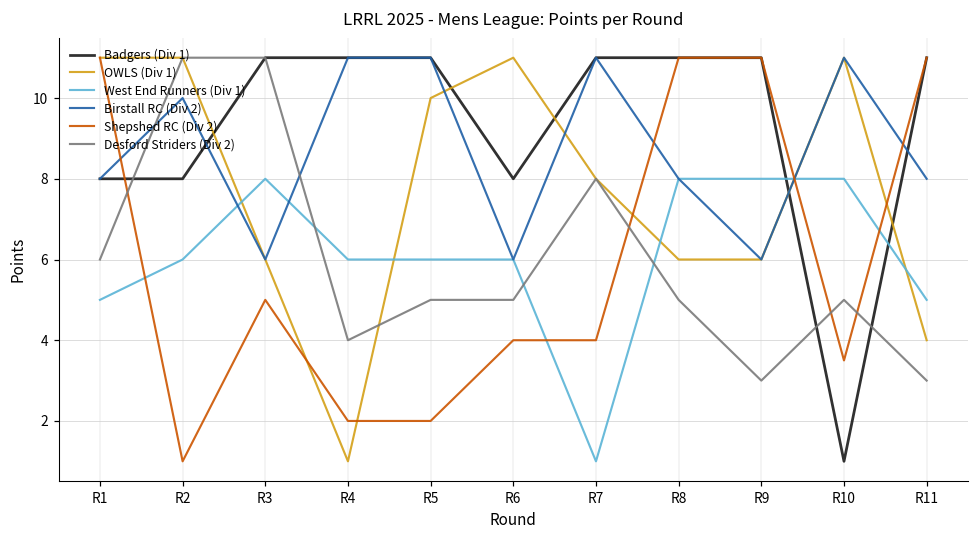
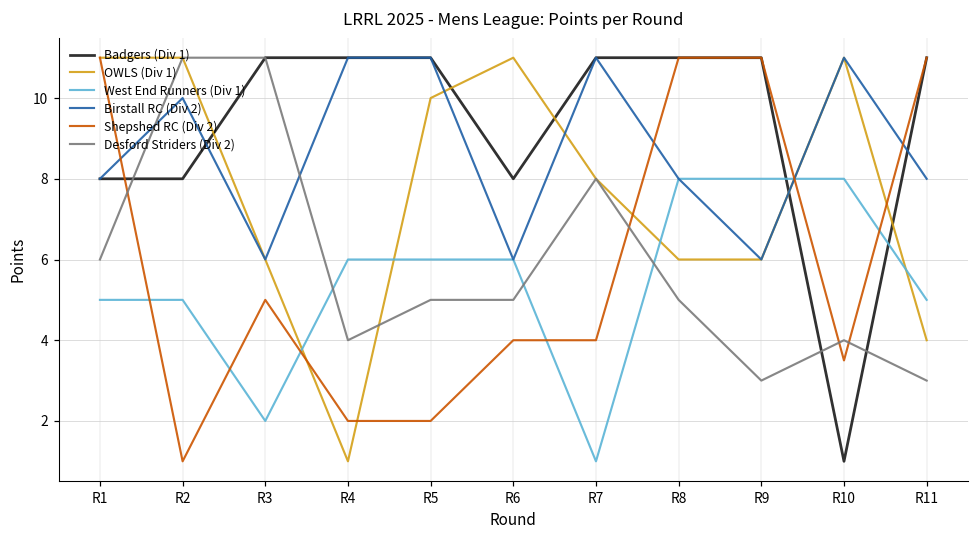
  {
    "Badgers (Div 1)": {
      "R2": 8,
      "R6": 8,
      "R10": 1
    },
    "OWLS (Div 1)": {
      "R4": 1,
      "R5": 10,
      "R6": 11,
      "R8": 6,
      "R11": 4
    },
    "West End Runners (Div 1)": {
      "R1": 5,
-     "R2": 6,
-     "R3": 8,
+     "R2": 5,
+     "R3": 2,
      "R4": 6,
      "R5": 6,
      "R7": 1,
      "R9": 8,
      "R10": 8,
      "R11": 5
    },
    "Birstall RC (Div 2)": {
      "R2": 10,
      "R11": 8
    },
    "Shepshed RC (Div 2)": {
      "R2": 1,
      "R3": 5,
      "R4": 2,
      "R5": 2,
      "R6": 4,
      "R7": 4,
      "R10": 3.5
    },
    "Desford Striders (Div 2)": {
      "R1": 6,
      "R4": 4,
      "R5": 5,
      "R6": 5,
      "R8": 5,
      "R9": 3,
-     "R10": 5,
+     "R10": 4,
      "R11": 3
    }
  }
